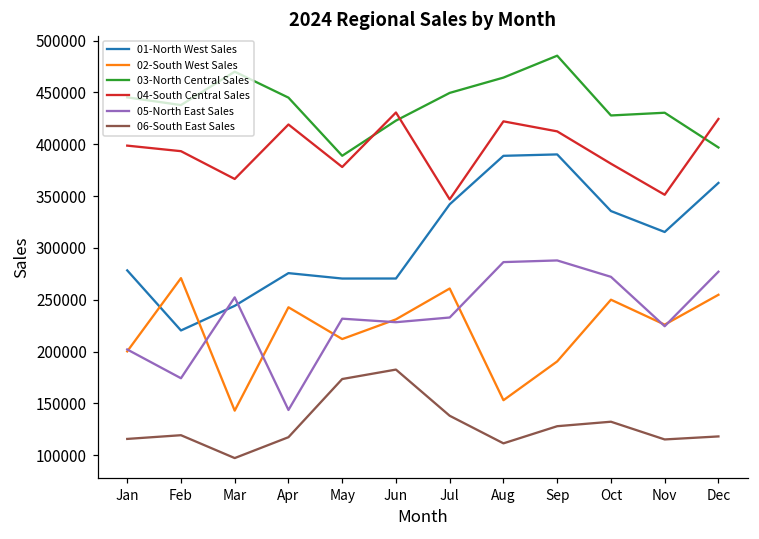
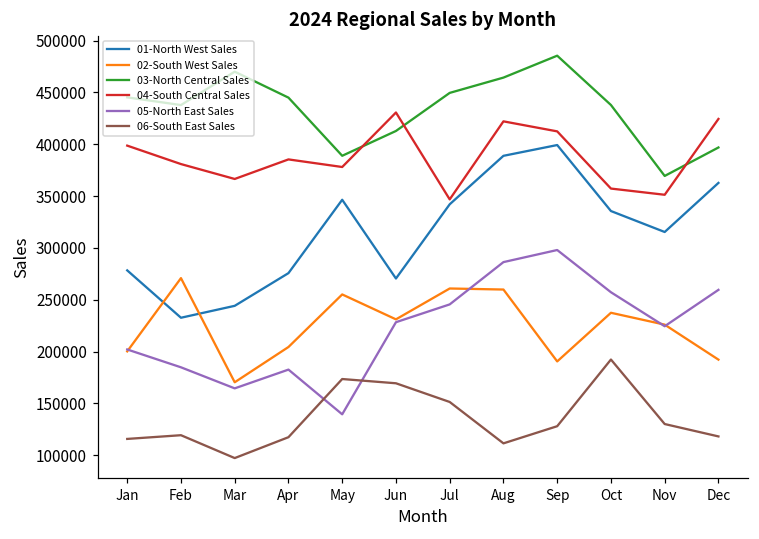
  {
    "01-North West Sales": {
      "Jan": 280000,
-     "Feb": 220000,
+     "Feb": 230000,
      "Mar": 240000,
      "Apr": 280000,
-     "May": 270000,
+     "May": 350000,
      "Jun": 270000,
      "Jul": 340000,
      "Aug": 390000,
-     "Sep": 390000,
+     "Sep": 400000,
      "Oct": 340000,
      "Nov": 320000,
      "Dec": 360000
    },
    "02-South West Sales": {
      "Feb": 270000,
-     "Mar": 140000,
-     "Apr": 240000,
-     "May": 210000,
+     "Mar": 170000,
+     "Apr": 200000,
+     "May": 260000,
      "Jun": 230000,
      "Jul": 260000,
-     "Aug": 150000,
+     "Aug": 260000,
      "Sep": 190000,
-     "Oct": 250000,
-     "Dec": 250000
+     "Oct": 240000,
+     "Dec": 190000
    },
    "03-North Central Sales": {
      "Apr": 440000,
      "May": 390000,
-     "Jun": 420000,
+     "Jun": 410000,
      "Jul": 450000,
      "Aug": 460000,
      "Sep": 490000,
-     "Oct": 430000,
-     "Nov": 430000,
+     "Oct": 440000,
+     "Nov": 370000,
      "Dec": 400000
    },
    "04-South Central Sales": {
      "Jan": 400000,
-     "Feb": 390000,
+     "Feb": 380000,
      "Mar": 370000,
-     "Apr": 420000,
+     "Apr": 390000,
      "May": 380000,
      "Jun": 430000,
      "Jul": 350000,
      "Aug": 420000,
      "Sep": 410000,
-     "Oct": 380000,
+     "Oct": 360000,
      "Nov": 350000,
      "Dec": 420000
    },
    "05-North East Sales": {
-     "Feb": 170000,
-     "Mar": 250000,
-     "Apr": 140000,
-     "May": 230000,
+     "Feb": 180000,
+     "Mar": 160000,
+     "Apr": 180000,
+     "May": 140000,
      "Jun": 230000,
-     "Jul": 230000,
+     "Jul": 250000,
      "Aug": 290000,
-     "Sep": 290000,
-     "Oct": 270000,
-     "Dec": 280000
+     "Sep": 300000,
+     "Oct": 260000,
+     "Dec": 260000
    },
    "06-South East Sales": {
      "Jan": 120000,
      "Feb": 120000,
      "Mar": 100000,
      "Apr": 120000,
      "May": 170000,
-     "Jun": 180000,
-     "Jul": 140000,
+     "Jun": 170000,
+     "Jul": 150000,
      "Aug": 110000,
      "Sep": 130000,
-     "Oct": 130000,
-     "Nov": 120000,
+     "Oct": 190000,
+     "Nov": 130000,
      "Dec": 120000
    }
  }
